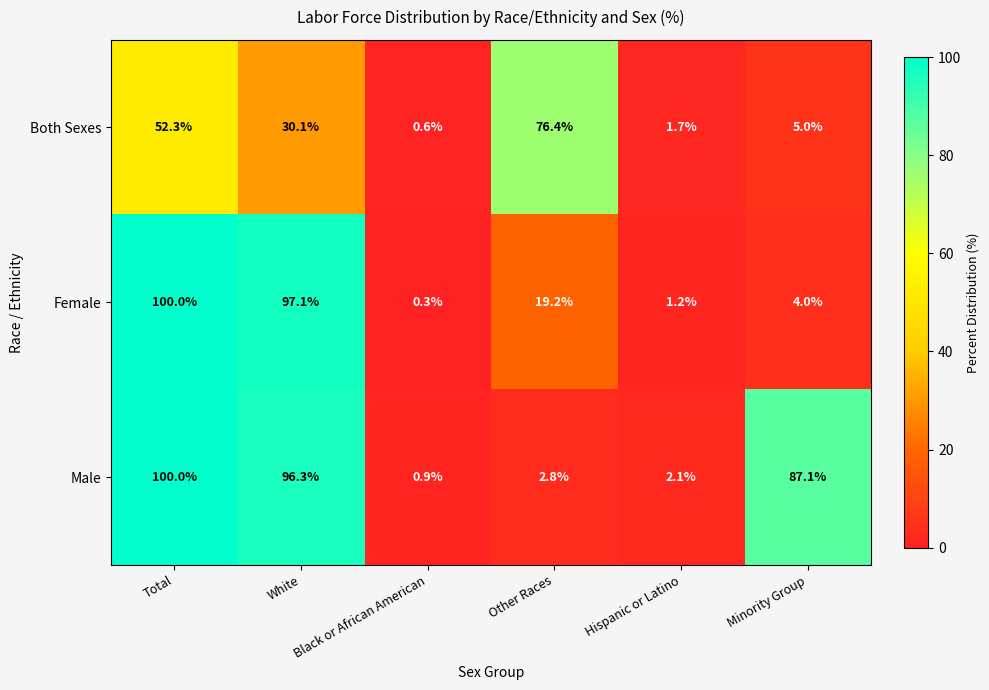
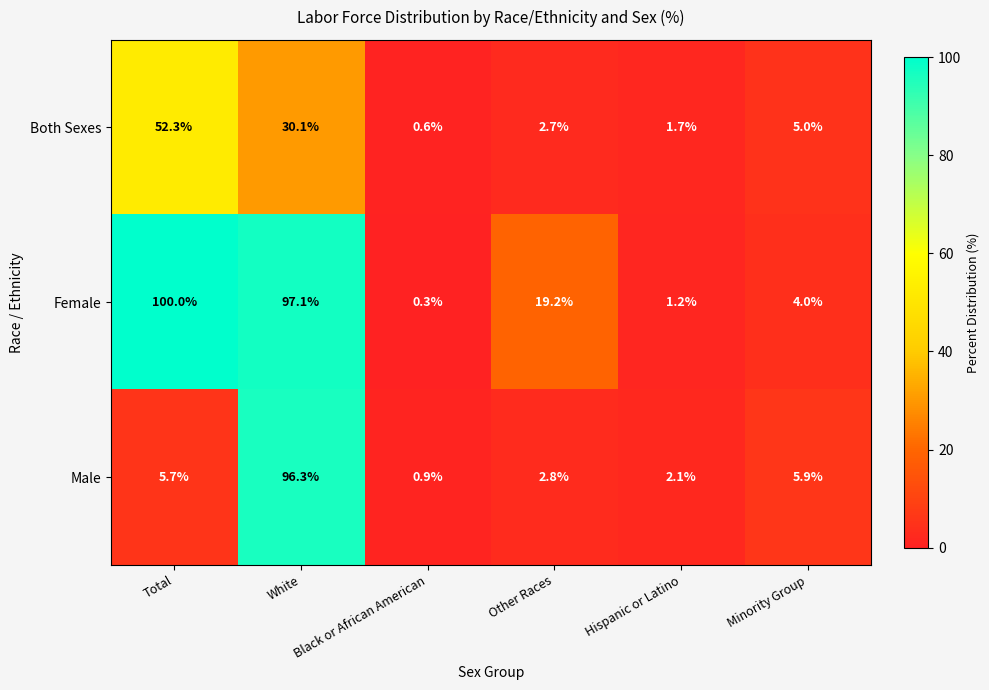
  {
    "Both Sexes": {
      "Total": "52.3%",
      "White": "30.1%",
      "Black or African American": "0.6%",
-     "Other Races": "76.4%",
+     "Other Races": "2.7%",
      "Hispanic or Latino": "1.7%",
      "Minority Group": "5.0%"
    },
    "Female": {
      "Total": "100.0%",
      "White": "97.1%",
      "Black or African American": "0.3%",
      "Other Races": "19.2%",
      "Hispanic or Latino": "1.2%",
      "Minority Group": "4.0%"
    },
    "Male": {
-     "Total": "100.0%",
+     "Total": "5.7%",
      "White": "96.3%",
      "Black or African American": "0.9%",
      "Other Races": "2.8%",
      "Hispanic or Latino": "2.1%",
-     "Minority Group": "87.1%"
+     "Minority Group": "5.9%"
    }
  }
